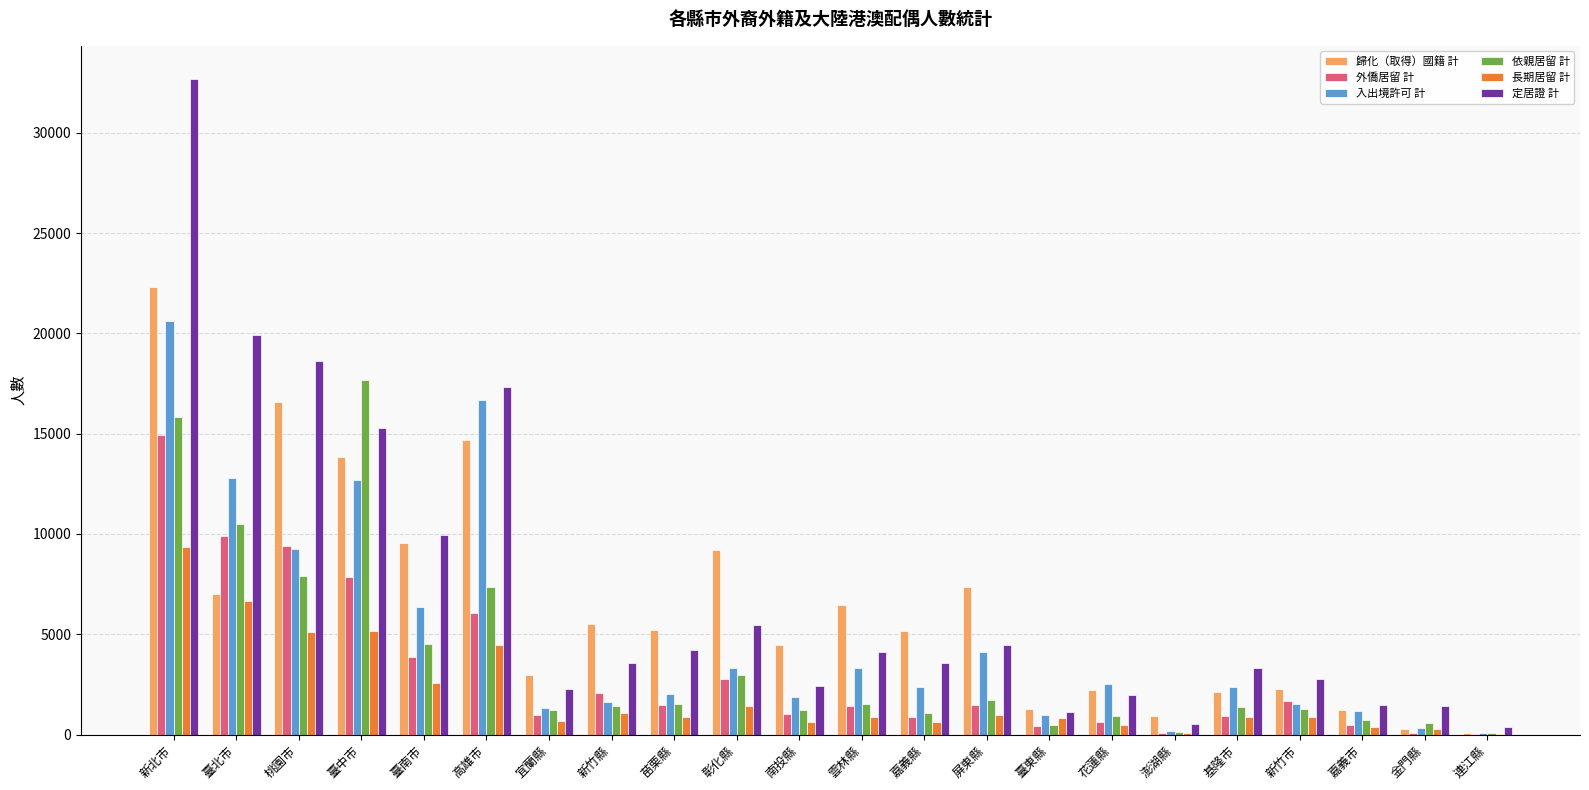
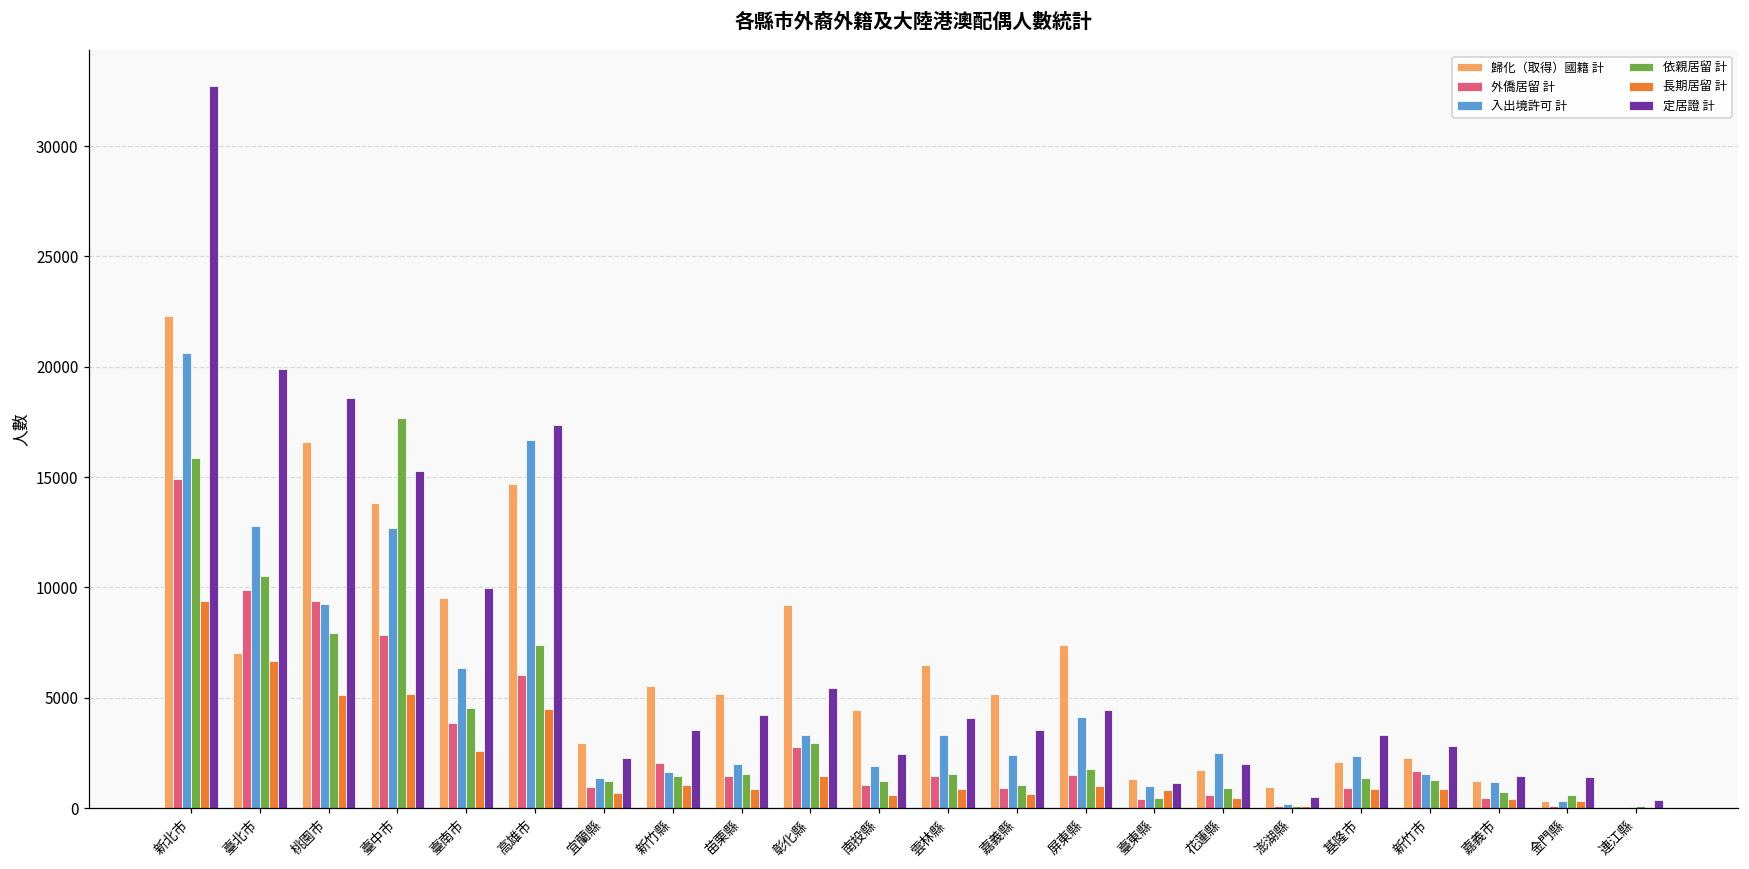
  {
    "歸化（取得）國籍 計": {
      "新北市": 22300,
      "臺北市": 7000,
      "桃園市": 16600,
      "臺中市": 13800,
      "臺南市": 9500,
      "高雄市": 14700,
      "宜蘭縣": 2900,
      "新竹縣": 5500,
      "苗栗縣": 5200,
      "彰化縣": 9200,
      "南投縣": 4500,
      "雲林縣": 6500,
      "嘉義縣": 5200,
      "屏東縣": 7400,
      "臺東縣": 1300,
-     "花蓮縣": 2200,
+     "花蓮縣": 1700,
      "澎湖縣": 900,
      "基隆市": 2100,
      "新竹市": 2300,
      "嘉義市": 1200,
      "金門縣": 300
    },
    "外僑居留 計": {
      "新北市": 14900,
      "臺北市": 9900,
      "桃園市": 9400,
      "臺中市": 7800,
      "臺南市": 3900,
      "高雄市": 6000,
      "宜蘭縣": 1000,
      "新竹縣": 2100,
      "苗栗縣": 1500,
      "彰化縣": 2800,
      "南投縣": 1000,
      "雲林縣": 1400,
      "嘉義縣": 900,
      "屏東縣": 1500,
      "臺東縣": 400,
      "花蓮縣": 600,
      "基隆市": 900,
      "新竹市": 1700,
      "嘉義市": 500
    },
    "入出境許可 計": {
      "新北市": 20600,
      "臺北市": 12800,
      "桃園市": 9200,
      "臺中市": 12700,
      "臺南市": 6400,
      "高雄市": 16700,
      "宜蘭縣": 1300,
      "新竹縣": 1600,
      "苗栗縣": 2000,
      "彰化縣": 3300,
      "南投縣": 1900,
      "雲林縣": 3300,
      "嘉義縣": 2400,
      "屏東縣": 4100,
      "臺東縣": 1000,
      "花蓮縣": 2500,
      "澎湖縣": 200,
      "基隆市": 2400,
      "新竹市": 1500,
      "嘉義市": 1200,
      "金門縣": 300
    },
    "依親居留 計": {
      "新北市": 15800,
      "臺北市": 10500,
      "桃園市": 7900,
      "臺中市": 17700,
      "臺南市": 4500,
      "高雄市": 7400,
      "宜蘭縣": 1200,
      "新竹縣": 1400,
      "苗栗縣": 1500,
      "彰化縣": 2900,
      "南投縣": 1200,
      "雲林縣": 1500,
      "嘉義縣": 1100,
      "屏東縣": 1700,
      "臺東縣": 500,
      "花蓮縣": 900,
      "基隆市": 1400,
      "新竹市": 1300,
      "嘉義市": 700,
      "金門縣": 600
    },
    "長期居留 計": {
      "新北市": 9400,
      "臺北市": 6700,
      "桃園市": 5100,
      "臺中市": 5200,
      "臺南市": 2600,
      "高雄市": 4500,
      "宜蘭縣": 700,
      "新竹縣": 1100,
      "苗栗縣": 900,
      "彰化縣": 1400,
      "南投縣": 600,
      "雲林縣": 900,
      "嘉義縣": 600,
      "屏東縣": 1000,
      "臺東縣": 800,
      "花蓮縣": 500,
      "基隆市": 900,
      "新竹市": 900,
      "嘉義市": 400,
      "金門縣": 300
    },
    "定居證 計": {
      "新北市": 32700,
      "臺北市": 19900,
      "桃園市": 18600,
      "臺中市": 15300,
      "臺南市": 10000,
      "高雄市": 17300,
      "宜蘭縣": 2300,
      "新竹縣": 3500,
      "苗栗縣": 4200,
      "彰化縣": 5400,
      "南投縣": 2400,
      "雲林縣": 4100,
      "嘉義縣": 3600,
      "屏東縣": 4400,
      "臺東縣": 1100,
      "花蓮縣": 2000,
      "澎湖縣": 500,
      "基隆市": 3300,
      "新竹市": 2800,
      "嘉義市": 1500,
      "金門縣": 1400,
      "連江縣": 400
    }
  }
